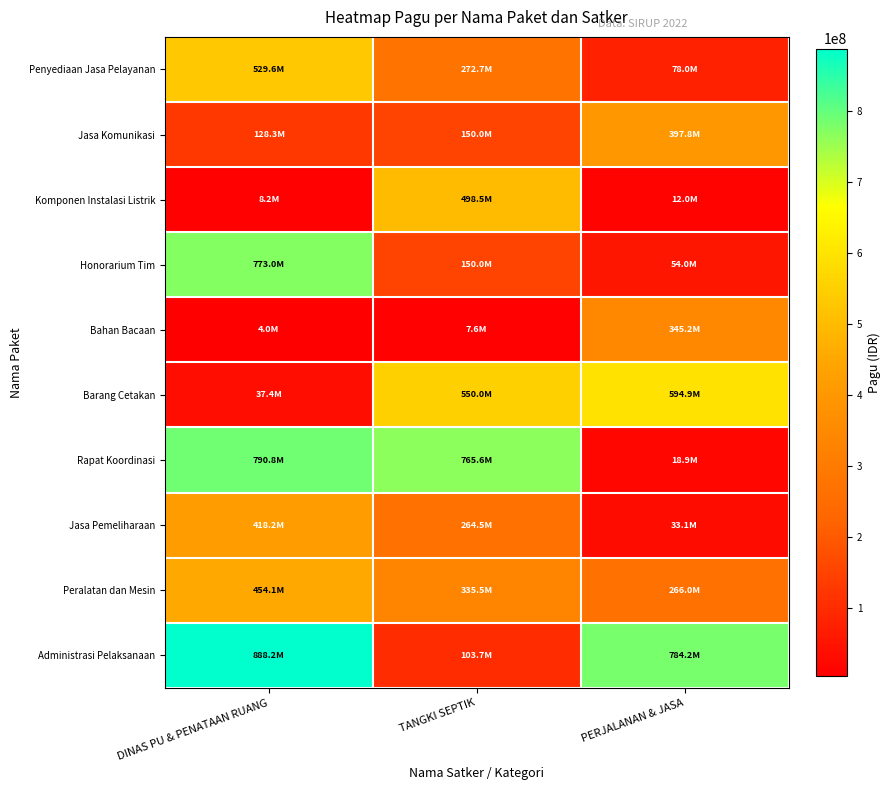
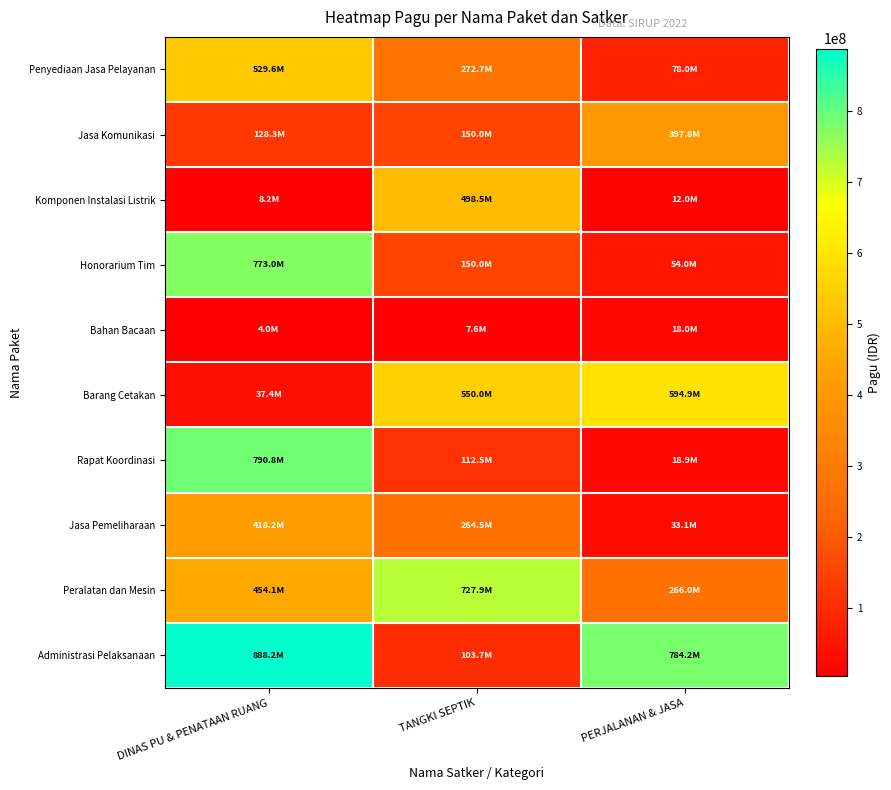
  {
    "Penyediaan Jasa Pelayanan": {
      "DINAS PU & PENATAAN RUANG": "529.6M",
      "TANGKI SEPTIK": "272.7M",
      "PERJALANAN & JASA": "78.0M"
    },
    "Jasa Komunikasi": {
      "DINAS PU & PENATAAN RUANG": "128.3M",
      "TANGKI SEPTIK": "150.0M",
      "PERJALANAN & JASA": "397.8M"
    },
    "Komponen Instalasi Listrik": {
      "DINAS PU & PENATAAN RUANG": "8.2M",
      "TANGKI SEPTIK": "498.5M",
      "PERJALANAN & JASA": "12.0M"
    },
    "Honorarium Tim": {
      "DINAS PU & PENATAAN RUANG": "773.0M",
      "TANGKI SEPTIK": "150.0M",
      "PERJALANAN & JASA": "54.0M"
    },
    "Bahan Bacaan": {
      "DINAS PU & PENATAAN RUANG": "4.0M",
      "TANGKI SEPTIK": "7.6M",
-     "PERJALANAN & JASA": "345.2M"
+     "PERJALANAN & JASA": "18.0M"
    },
    "Barang Cetakan": {
      "DINAS PU & PENATAAN RUANG": "37.4M",
      "TANGKI SEPTIK": "550.0M",
      "PERJALANAN & JASA": "594.9M"
    },
    "Rapat Koordinasi": {
      "DINAS PU & PENATAAN RUANG": "790.8M",
-     "TANGKI SEPTIK": "765.6M",
+     "TANGKI SEPTIK": "112.5M",
      "PERJALANAN & JASA": "18.9M"
    },
    "Jasa Pemeliharaan": {
      "DINAS PU & PENATAAN RUANG": "418.2M",
      "TANGKI SEPTIK": "264.5M",
      "PERJALANAN & JASA": "33.1M"
    },
    "Peralatan dan Mesin": {
      "DINAS PU & PENATAAN RUANG": "454.1M",
-     "TANGKI SEPTIK": "335.5M",
+     "TANGKI SEPTIK": "727.9M",
      "PERJALANAN & JASA": "266.0M"
    },
    "Administrasi Pelaksanaan": {
      "DINAS PU & PENATAAN RUANG": "888.2M",
      "TANGKI SEPTIK": "103.7M",
      "PERJALANAN & JASA": "784.2M"
    }
  }
